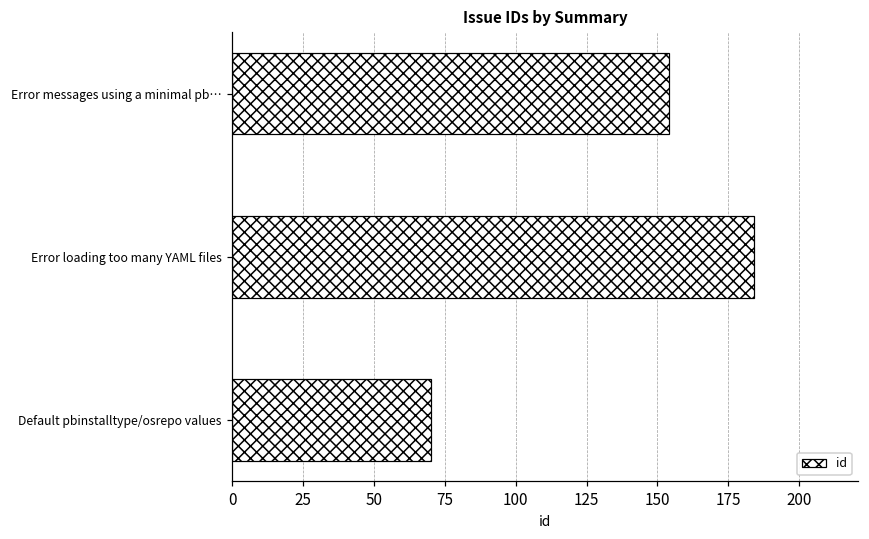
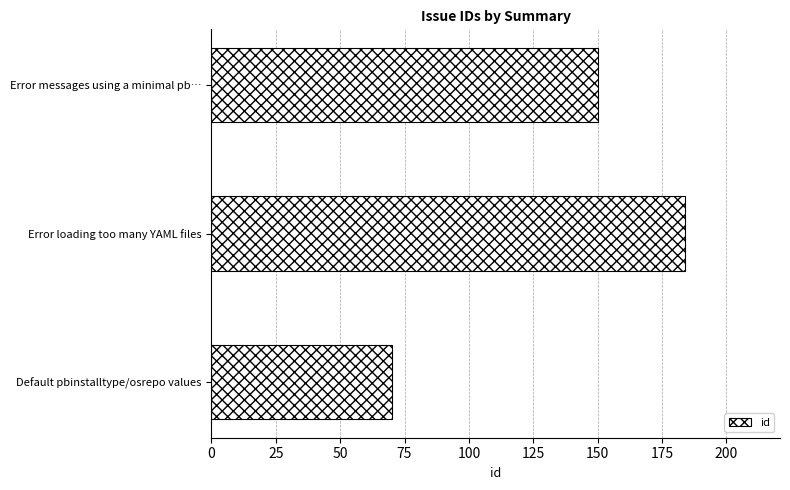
  {
-   "Error messages using a minimal pb…": 154,
+   "Error messages using a minimal pb…": 150,
    "Error loading too many YAML files": 184,
    "Default pbinstalltype/osrepo values": 70
  }
